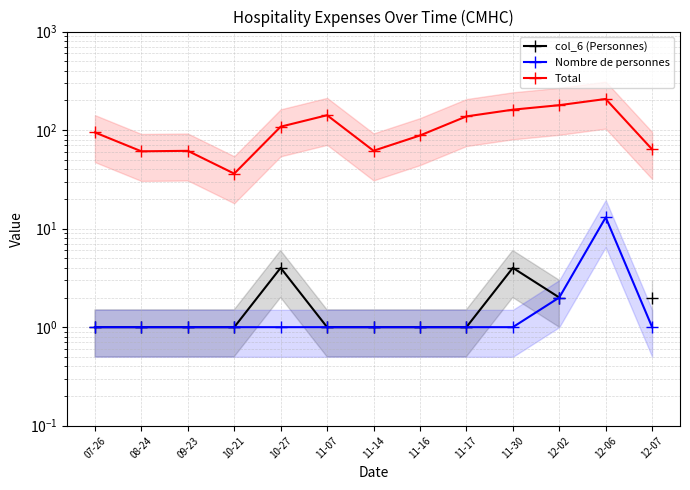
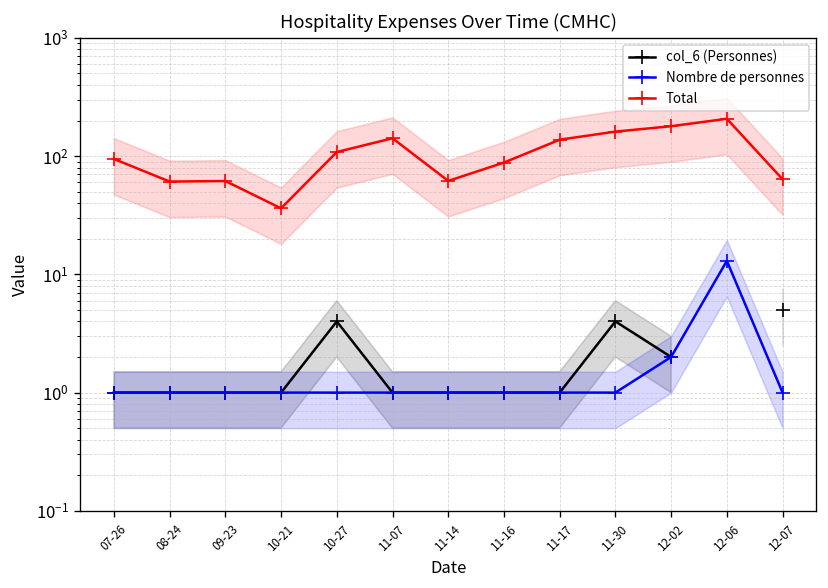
  {
    "col_6 (Personnes)": {
      "10-27": 4,
      "11-30": 4,
-     "12-07": 2
+     "12-07": 5
    }
  }
